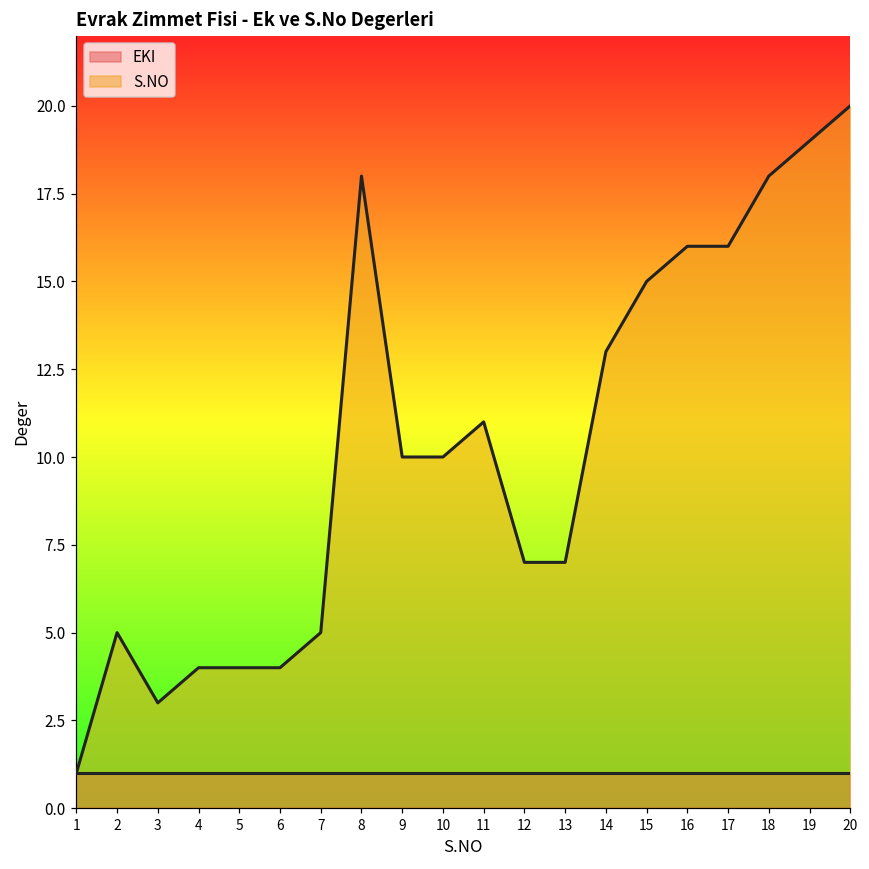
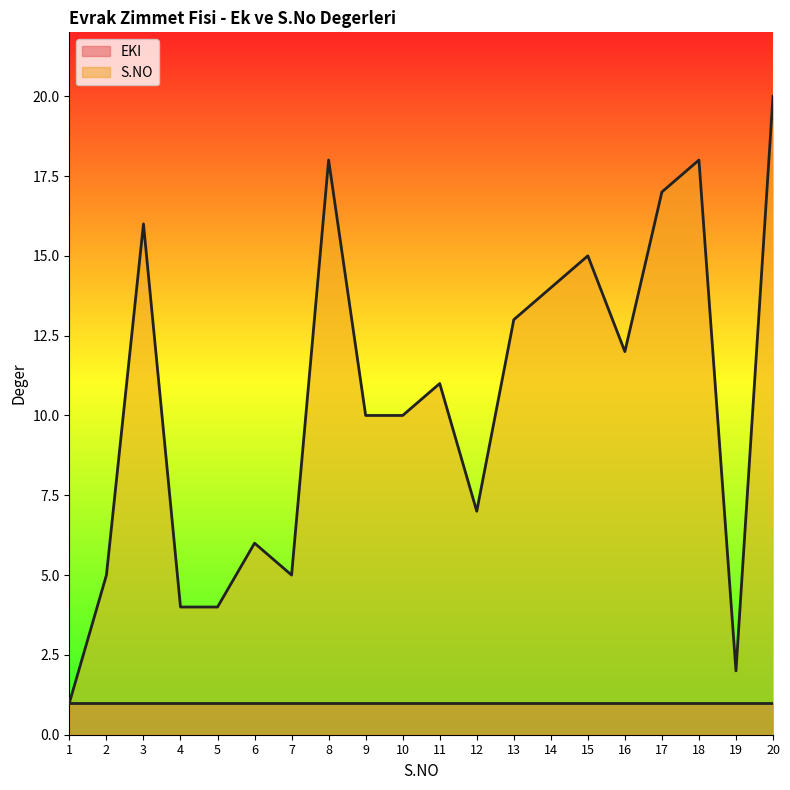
  {
    "EKI": {
      "2": 1,
      "3": 1,
      "4": 1,
      "5": 1,
      "6": 1,
      "7": 1,
      "8": 1,
      "9": 1,
      "10": 1,
      "11": 1,
      "12": 1,
      "13": 1,
      "14": 1,
      "15": 1,
      "16": 1,
      "17": 1,
      "18": 1,
      "19": 1,
      "20": 1
    },
    "S.NO": {
      "2": 5,
-     "3": 3,
+     "3": 16,
      "4": 4,
      "5": 4,
-     "6": 4,
+     "6": 6,
      "7": 5,
      "8": 18,
      "9": 10,
      "10": 10,
      "11": 11,
      "12": 7,
-     "13": 7,
-     "14": 13,
+     "13": 13,
+     "14": 14,
      "15": 15,
-     "16": 16,
-     "17": 16,
+     "16": 12,
+     "17": 17,
      "18": 18,
-     "19": 19,
+     "19": 2,
      "20": 20
    }
  }
